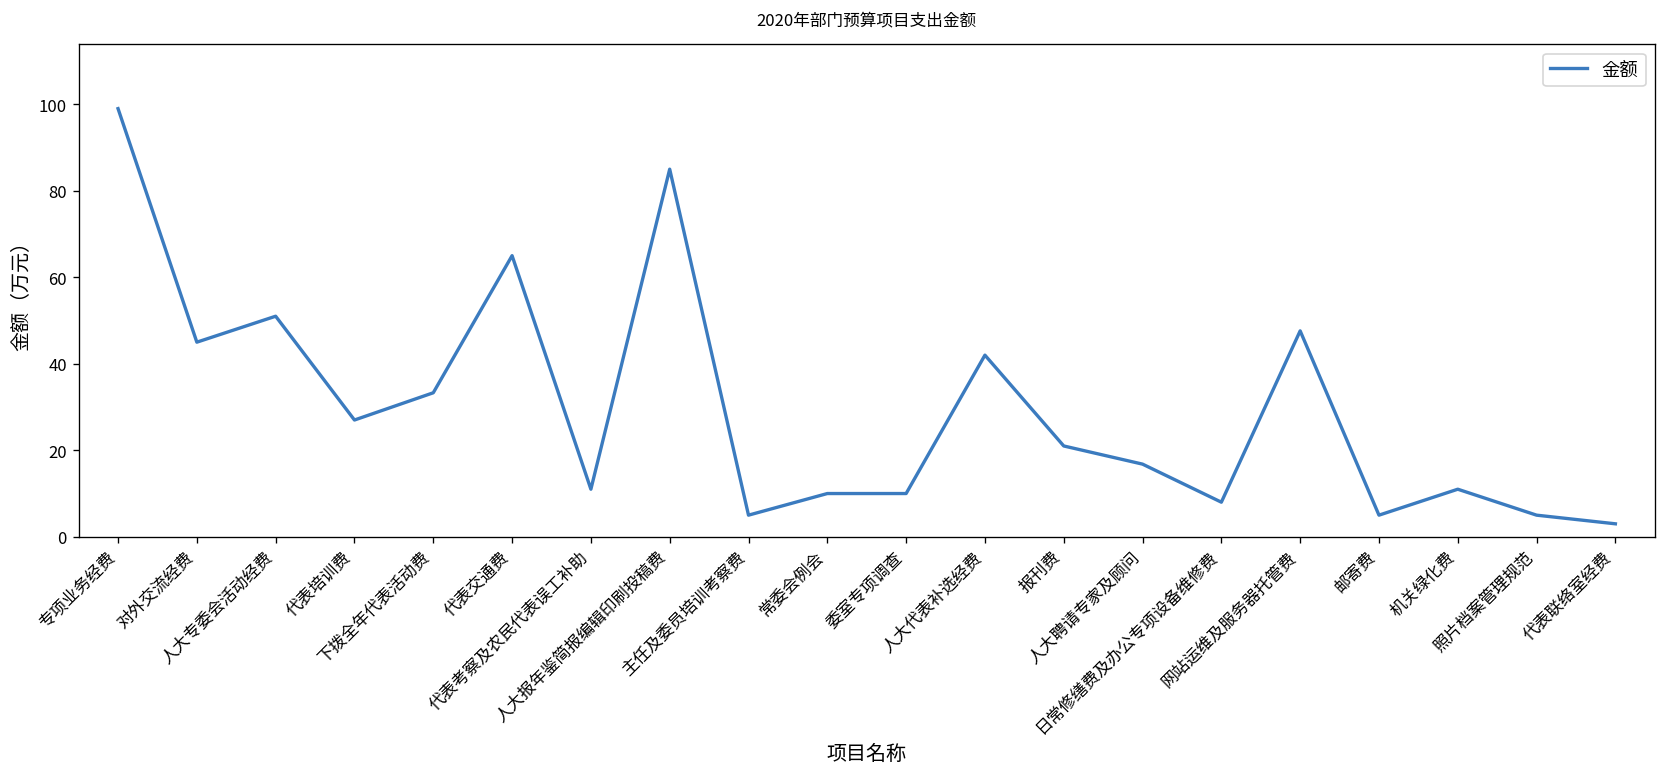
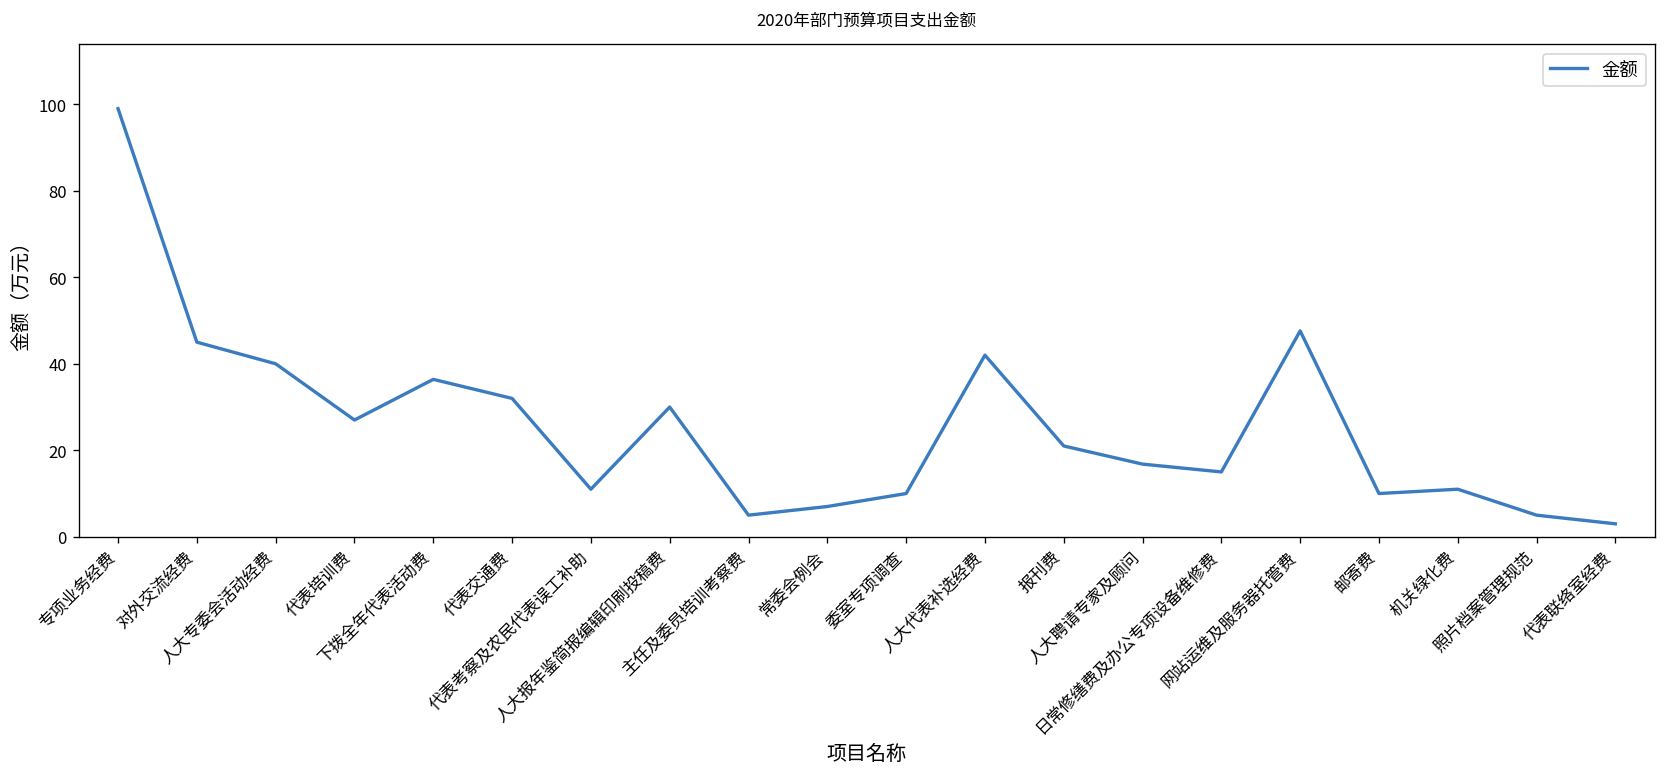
  {
    "专项业务经费": 99,
    "对外交流经费": 45,
-   "人大专委会活动经费": 51,
+   "人大专委会活动经费": 40,
    "代表培训费": 27,
-   "下拨全年代表活动费": 33,
-   "代表交通费": 65,
+   "下拨全年代表活动费": 36,
+   "代表交通费": 32,
    "代表考察及农民代表误工补助": 11,
-   "人大报年鉴简报编辑印刷投稿费": 85,
+   "人大报年鉴简报编辑印刷投稿费": 30,
    "主任及委员培训考察费": 5,
-   "常委会例会": 10,
+   "常委会例会": 7,
    "委室专项调查": 10,
    "人大代表补选经费": 42,
    "报刊费": 21,
    "人大聘请专家及顾问": 17,
-   "日常修缮费及办公专项设备维修费": 8,
+   "日常修缮费及办公专项设备维修费": 15,
    "网站运维及服务器托管费": 48,
-   "邮寄费": 5,
+   "邮寄费": 10,
    "机关绿化费": 11,
    "照片档案管理规范": 5,
    "代表联络室经费": 3
  }
